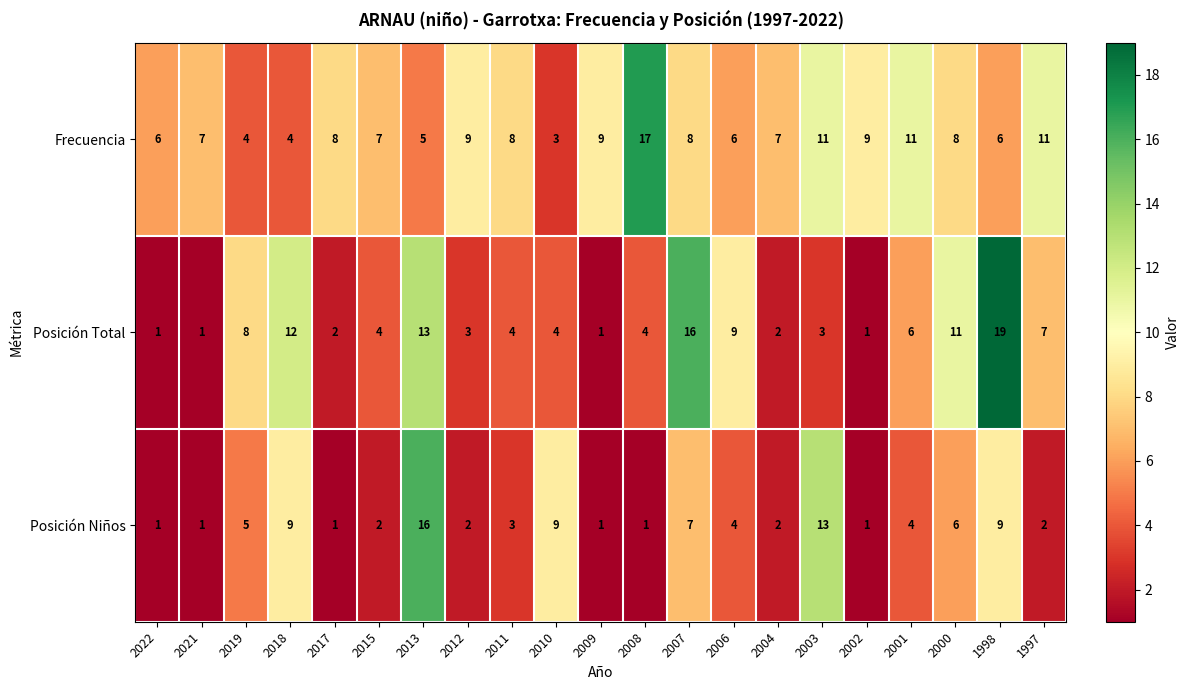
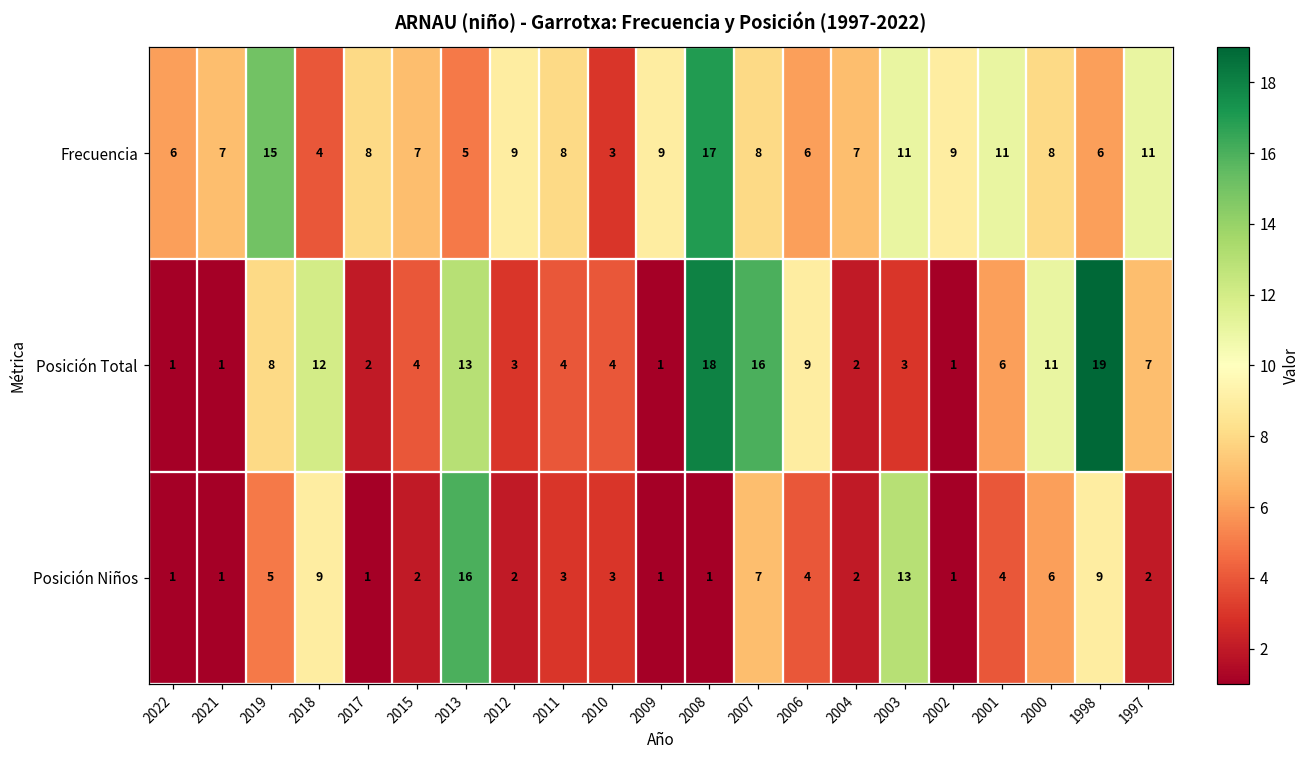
  {
    "Frecuencia": {
      "2022": 6,
      "2021": 7,
-     "2019": 4,
+     "2019": 15,
      "2018": 4,
      "2017": 8,
      "2015": 7,
      "2013": 5,
      "2012": 9,
      "2011": 8,
      "2010": 3,
      "2009": 9,
      "2008": 17,
      "2007": 8,
      "2006": 6,
      "2004": 7,
      "2003": 11,
      "2002": 9,
      "2001": 11,
      "2000": 8,
      "1998": 6,
      "1997": 11
    },
    "Posición Total": {
      "2022": 1,
      "2021": 1,
      "2019": 8,
      "2018": 12,
      "2017": 2,
      "2015": 4,
      "2013": 13,
      "2012": 3,
      "2011": 4,
      "2010": 4,
      "2009": 1,
-     "2008": 4,
+     "2008": 18,
      "2007": 16,
      "2006": 9,
      "2004": 2,
      "2003": 3,
      "2002": 1,
      "2001": 6,
      "2000": 11,
      "1998": 19,
      "1997": 7
    },
    "Posición Niños": {
      "2022": 1,
      "2021": 1,
      "2019": 5,
      "2018": 9,
      "2017": 1,
      "2015": 2,
      "2013": 16,
      "2012": 2,
      "2011": 3,
-     "2010": 9,
+     "2010": 3,
      "2009": 1,
      "2008": 1,
      "2007": 7,
      "2006": 4,
      "2004": 2,
      "2003": 13,
      "2002": 1,
      "2001": 4,
      "2000": 6,
      "1998": 9,
      "1997": 2
    }
  }
